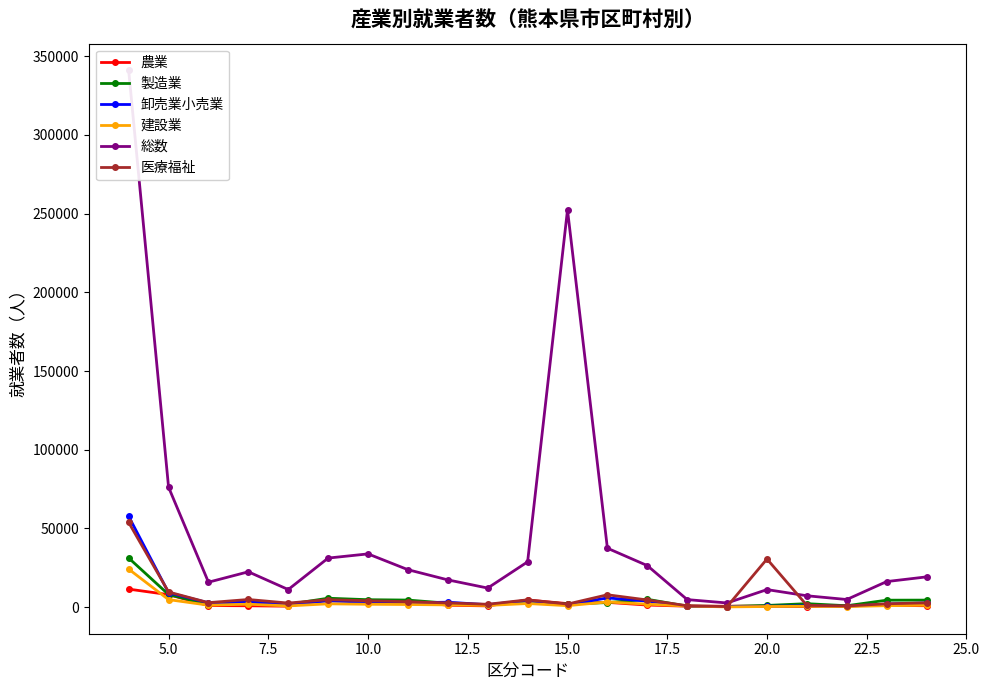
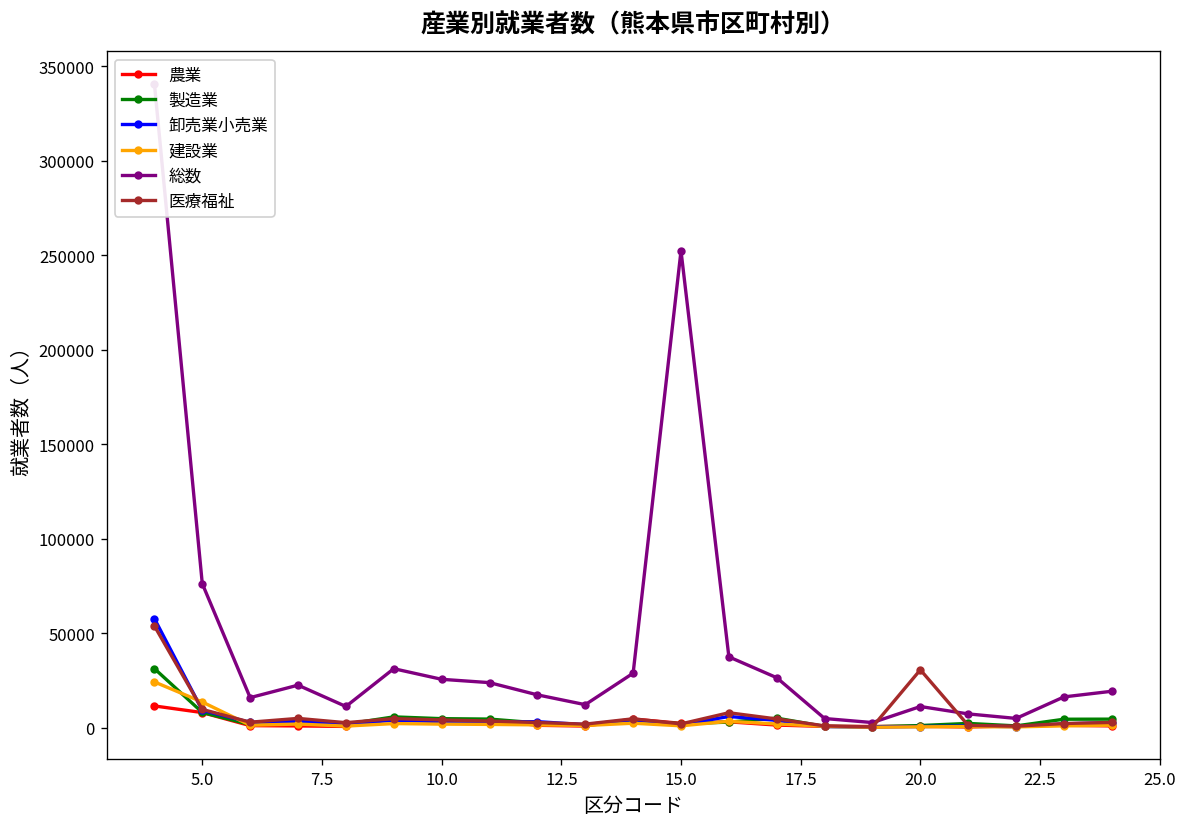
  {
    "建設業": {
-     "5.0": 5000
+     "5.0": 14000
    },
    "総数": {
      "5.0": 76000,
-     "10.0": 34000,
+     "10.0": 26000,
      "15.0": 252000,
      "20.0": 11000
    },
    "医療福祉": {
      "20.0": 31000
    }
  }
